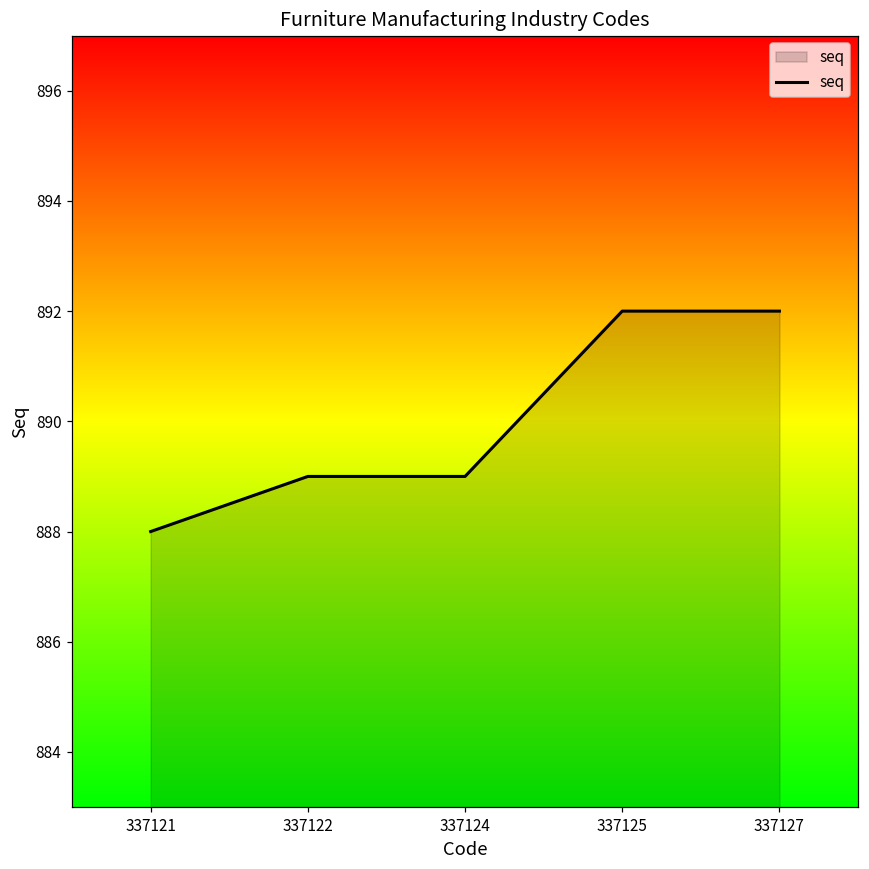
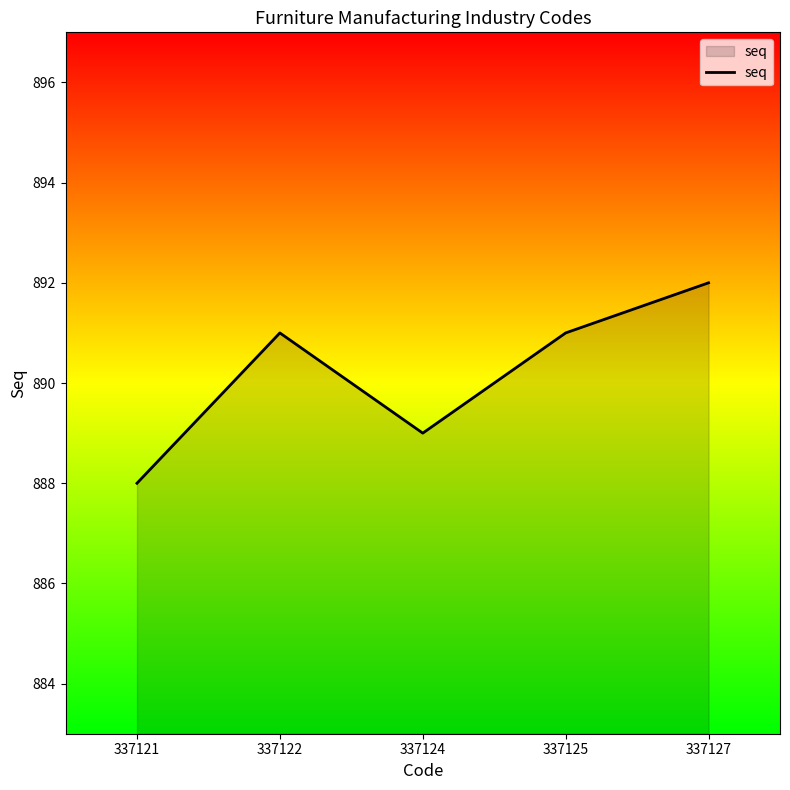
  {
    "337121": 888,
-   "337122": 889,
+   "337122": 891,
    "337124": 889,
-   "337125": 892,
+   "337125": 891,
    "337127": 892
  }
